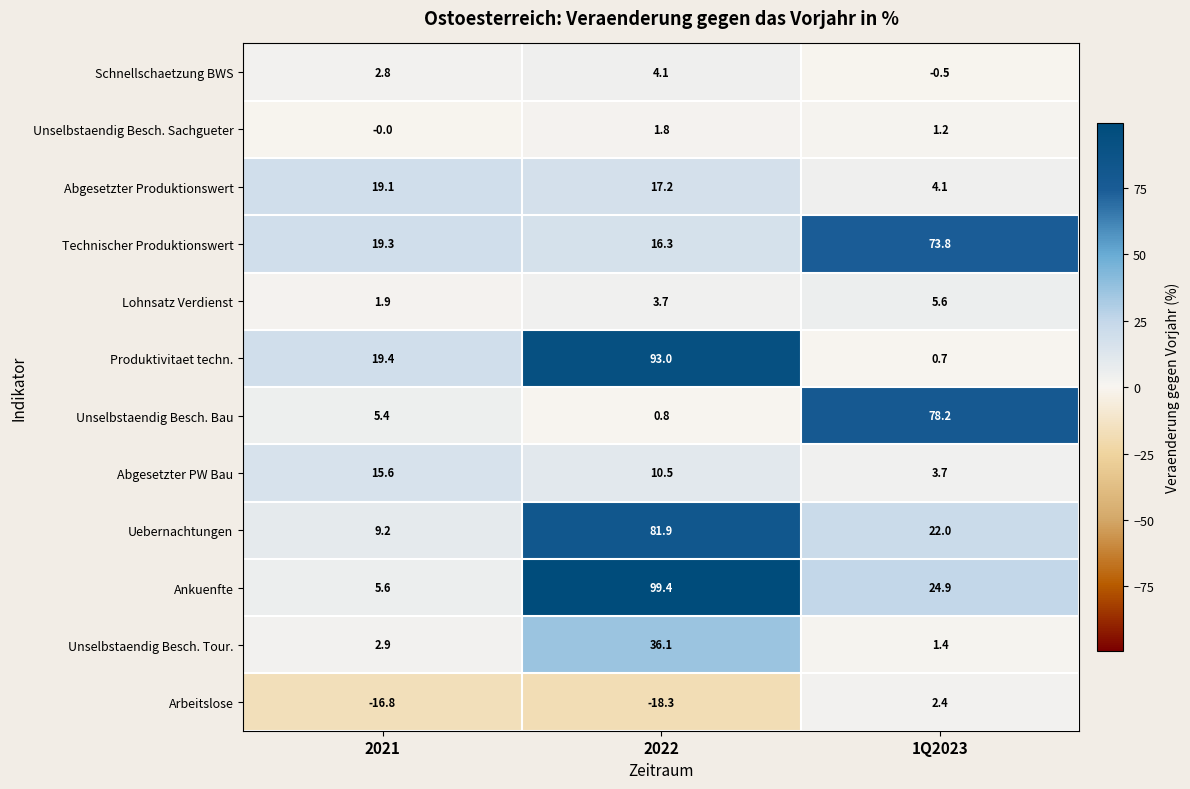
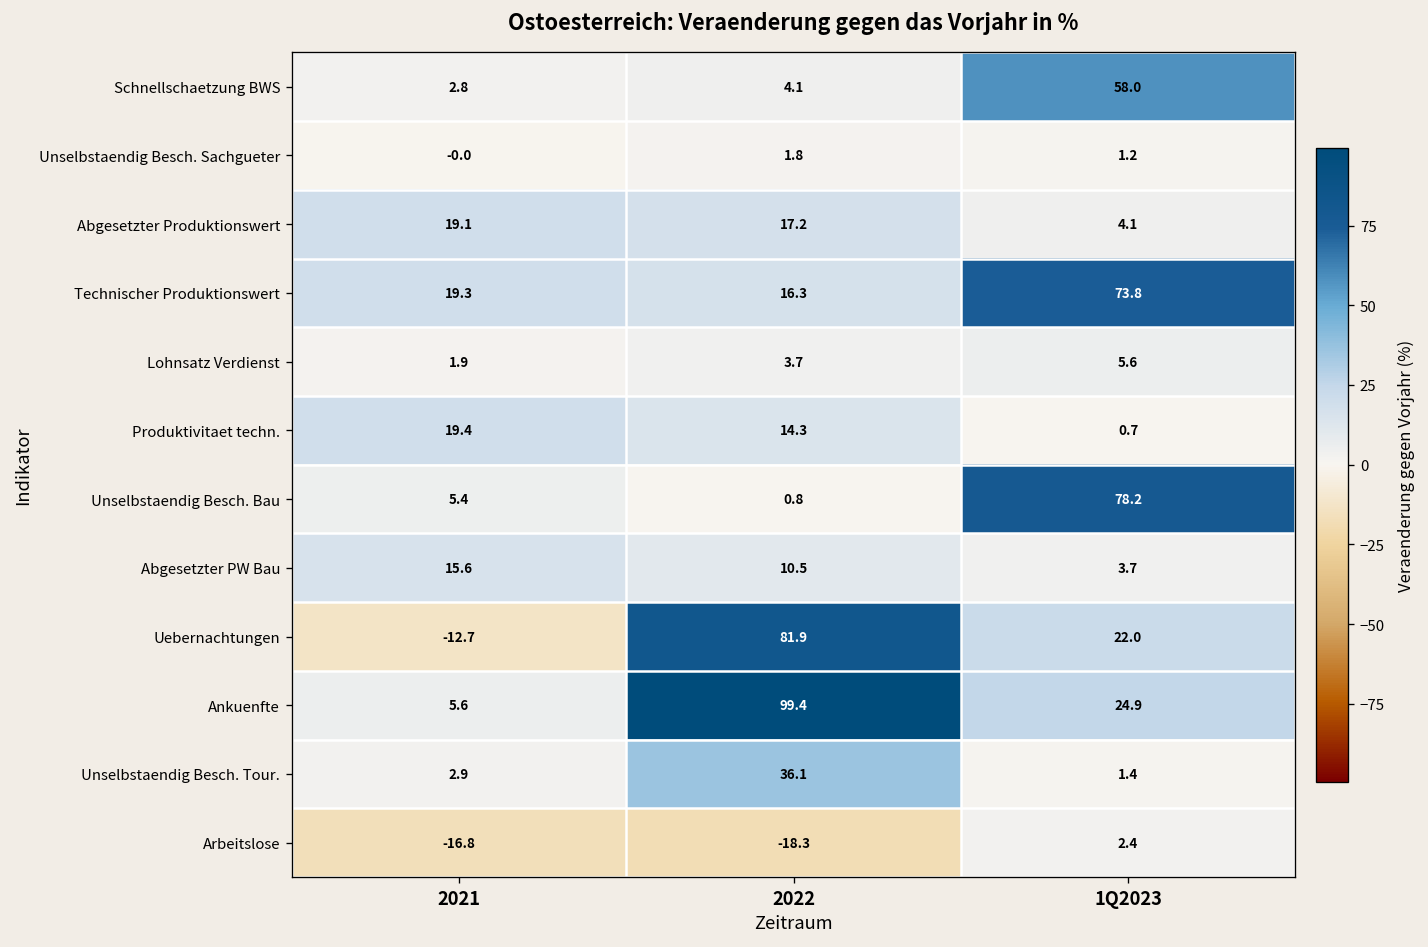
  {
    "Schnellschaetzung BWS": {
      "2021": 2.8,
      "2022": 4.1,
-     "1Q2023": -0.5
+     "1Q2023": 58.0
    },
    "Unselbstaendig Besch. Sachgueter": {
      "2021": -0.0,
      "2022": 1.8,
      "1Q2023": 1.2
    },
    "Abgesetzter Produktionswert": {
      "2021": 19.1,
      "2022": 17.2,
      "1Q2023": 4.1
    },
    "Technischer Produktionswert": {
      "2021": 19.3,
      "2022": 16.3,
      "1Q2023": 73.8
    },
    "Lohnsatz Verdienst": {
      "2021": 1.9,
      "2022": 3.7,
      "1Q2023": 5.6
    },
    "Produktivitaet techn.": {
      "2021": 19.4,
-     "2022": 93.0,
+     "2022": 14.3,
      "1Q2023": 0.7
    },
    "Unselbstaendig Besch. Bau": {
      "2021": 5.4,
      "2022": 0.8,
      "1Q2023": 78.2
    },
    "Abgesetzter PW Bau": {
      "2021": 15.6,
      "2022": 10.5,
      "1Q2023": 3.7
    },
    "Uebernachtungen": {
-     "2021": 9.2,
+     "2021": -12.7,
      "2022": 81.9,
      "1Q2023": 22.0
    },
    "Ankuenfte": {
      "2021": 5.6,
      "2022": 99.4,
      "1Q2023": 24.9
    },
    "Unselbstaendig Besch. Tour.": {
      "2021": 2.9,
      "2022": 36.1,
      "1Q2023": 1.4
    },
    "Arbeitslose": {
      "2021": -16.8,
      "2022": -18.3,
      "1Q2023": 2.4
    }
  }
